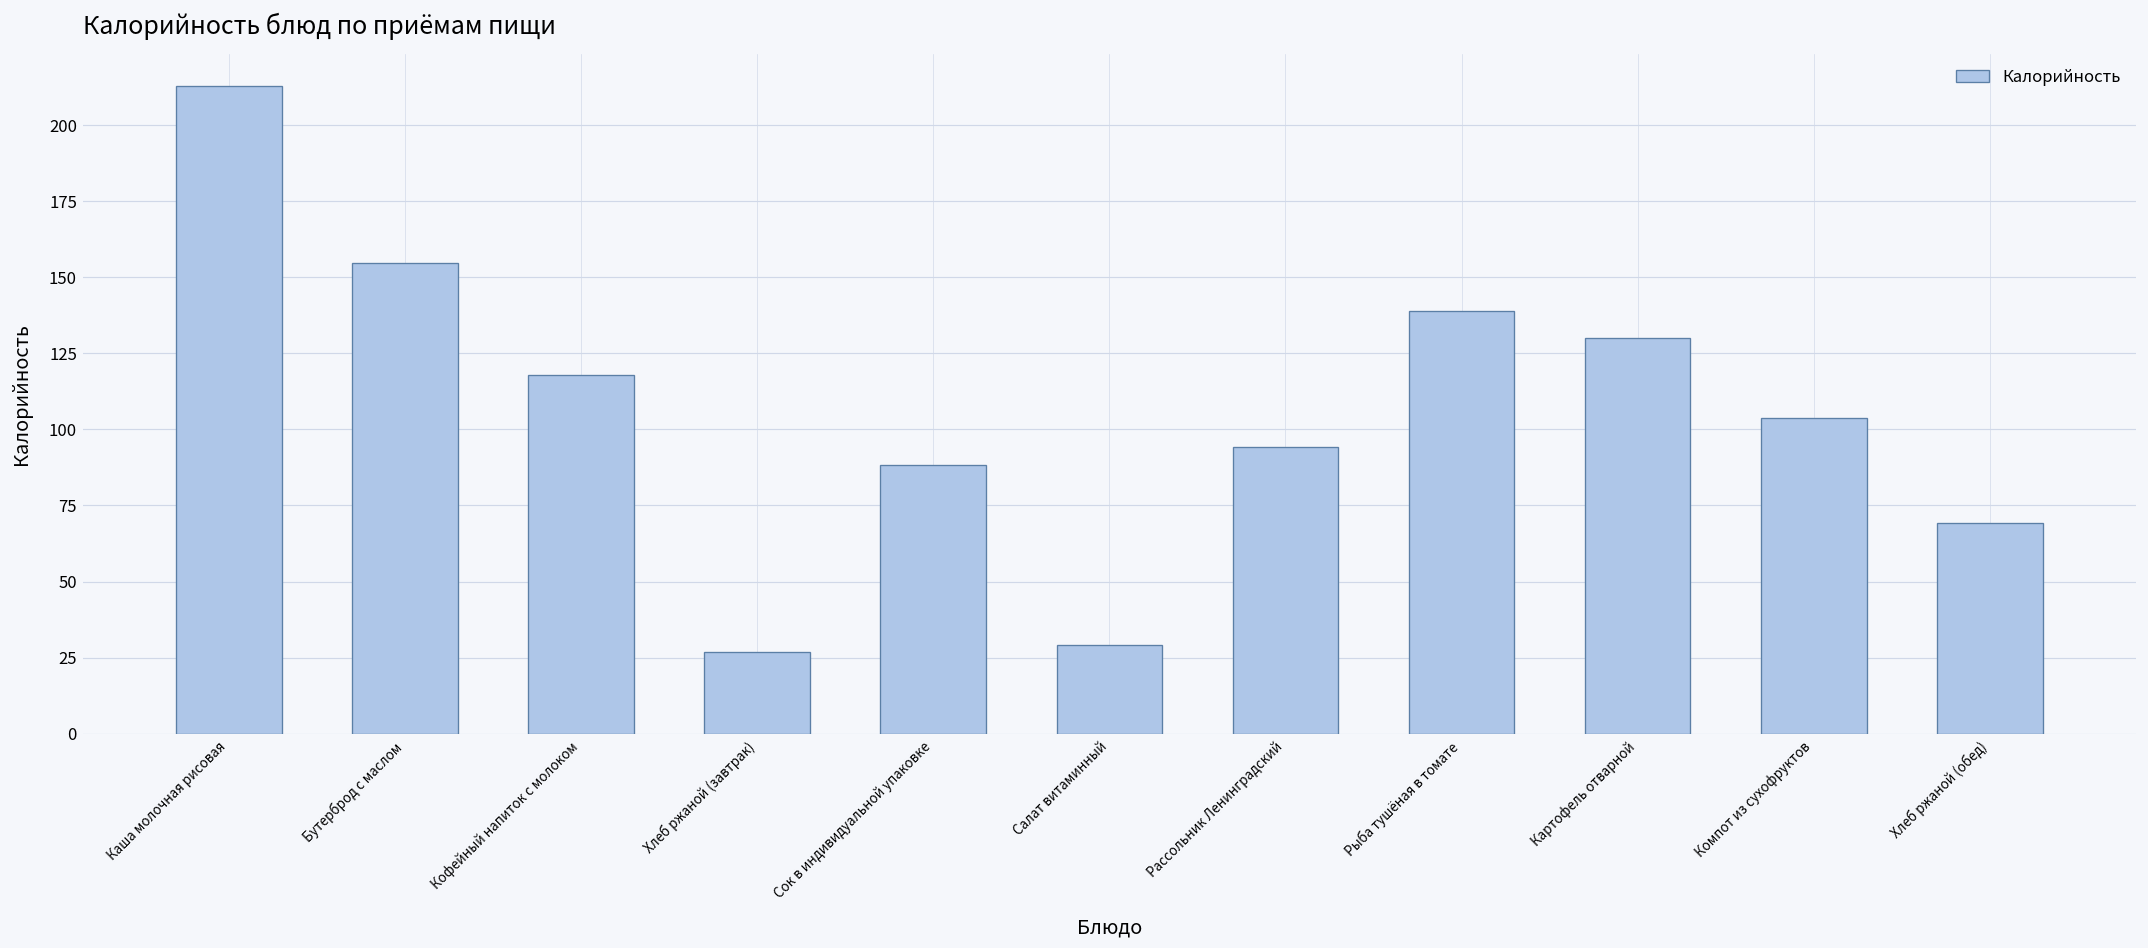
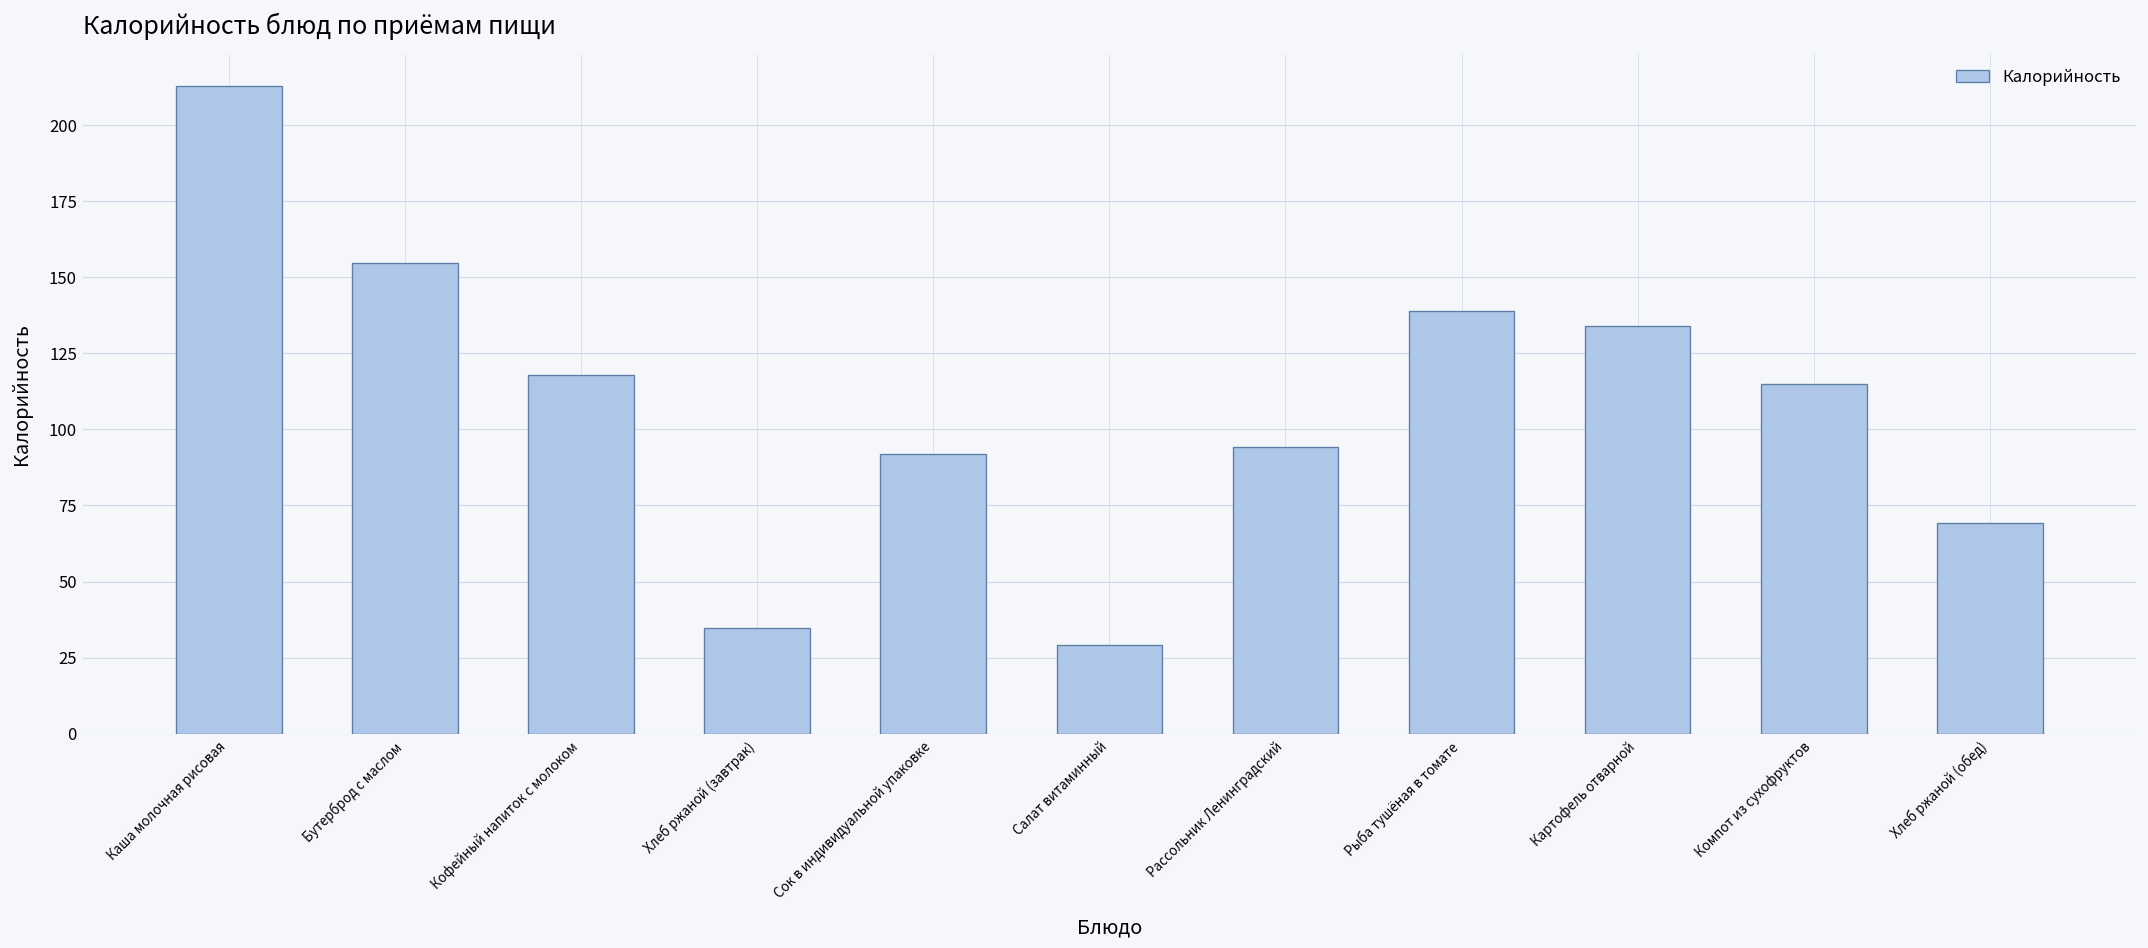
  {
    "Каша молочная рисовая": 213,
    "Бутерброд с маслом": 155,
    "Кофейный напиток с молоком": 118,
-   "Хлеб ржаной (завтрак)": 27,
-   "Сок в индивидуальной упаковке": 88,
+   "Хлеб ржаной (завтрак)": 35,
+   "Сок в индивидуальной упаковке": 92,
    "Салат витаминный": 29,
    "Рассольник Ленинградский": 94,
    "Рыба тушёная в томате": 139,
-   "Картофель отварной": 130,
-   "Компот из сухофруктов": 104,
+   "Картофель отварной": 134,
+   "Компот из сухофруктов": 115,
    "Хлеб ржаной (обед)": 69
  }
